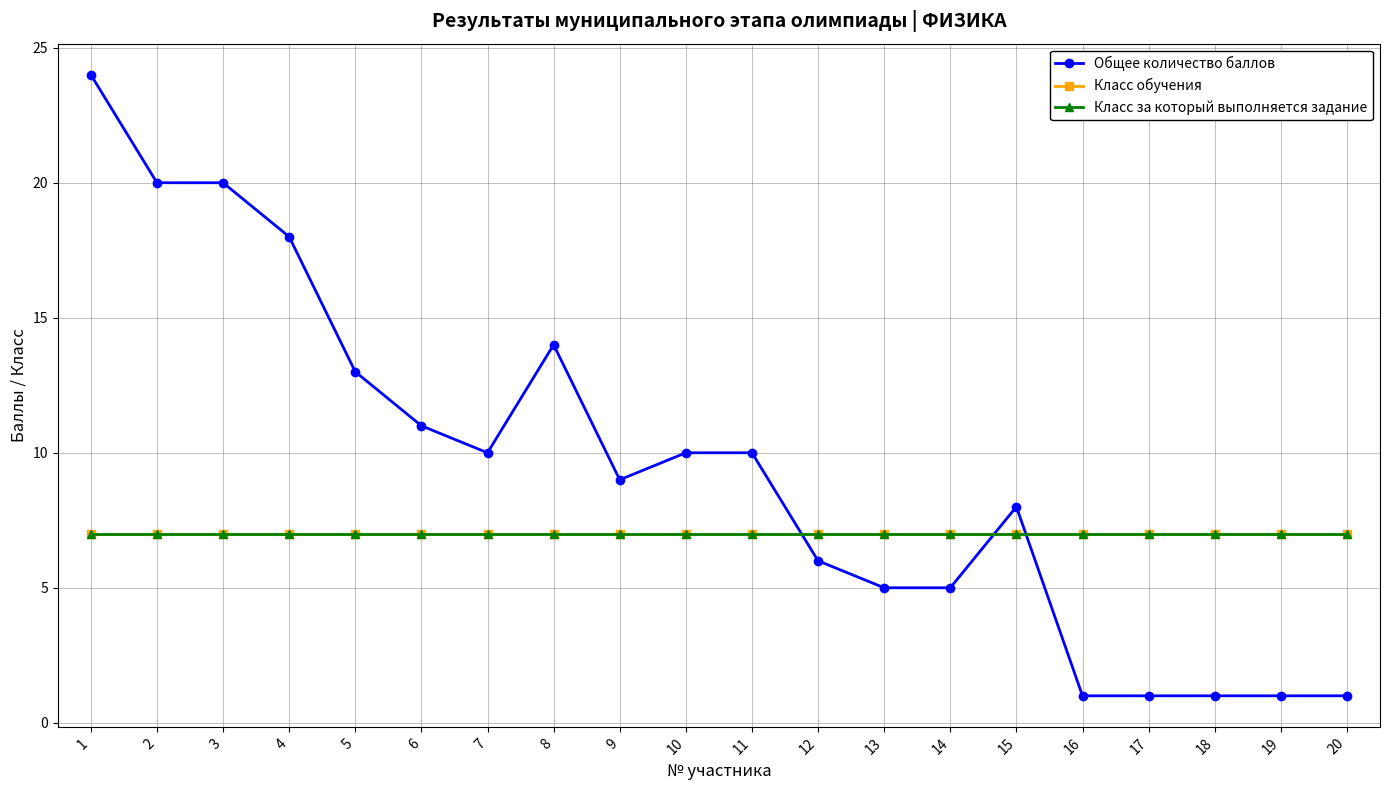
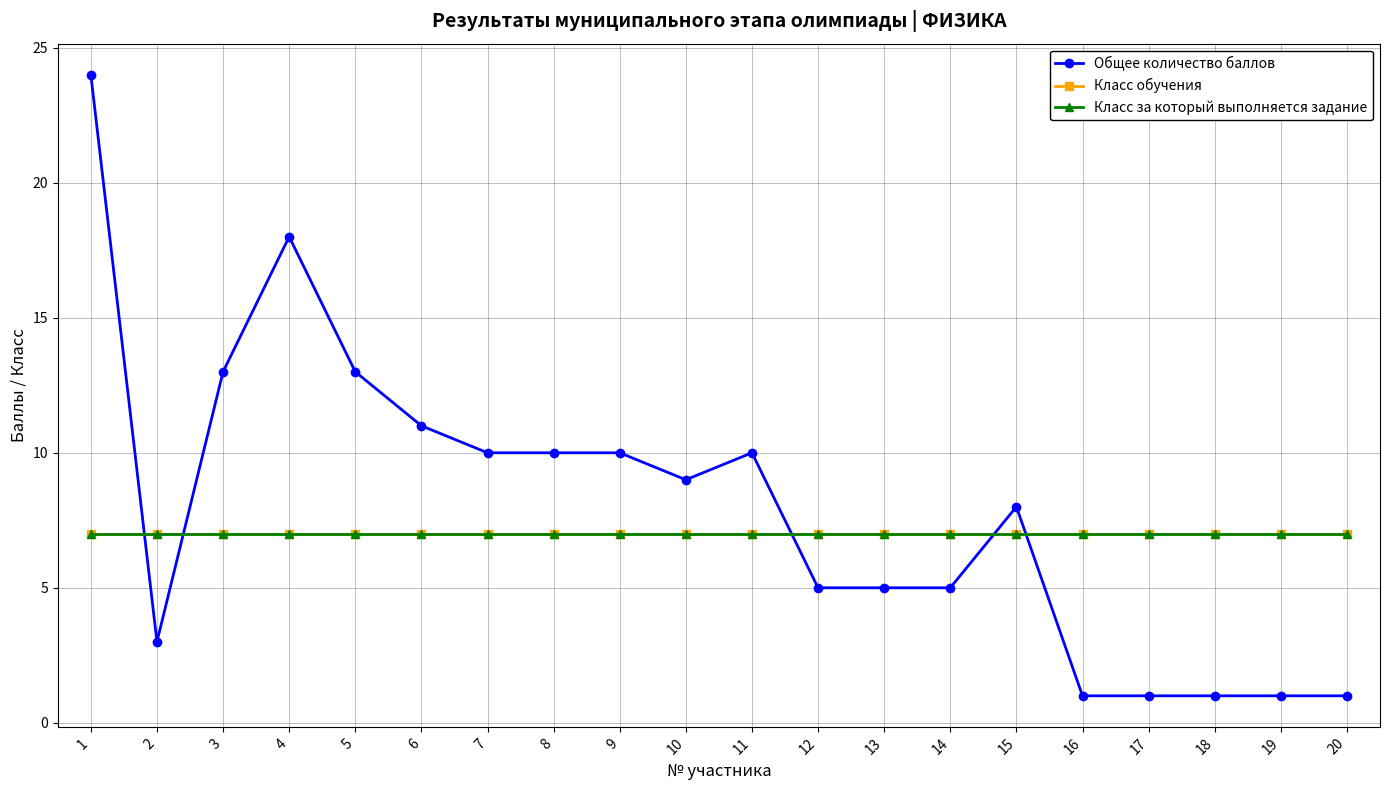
  {
    "Общее количество баллов": {
      "1": 24,
-     "2": 20,
-     "3": 20,
+     "2": 3,
+     "3": 13,
      "4": 18,
      "5": 13,
      "6": 11,
      "7": 10,
-     "8": 14,
-     "9": 9,
-     "10": 10,
+     "8": 10,
+     "9": 10,
+     "10": 9,
      "11": 10,
-     "12": 6,
+     "12": 5,
      "13": 5,
      "14": 5,
      "15": 8,
      "16": 1,
      "17": 1,
      "18": 1,
      "19": 1,
      "20": 1
    },
    "Класс за который выполняется задание": {
      "1": 7,
      "2": 7,
      "3": 7,
      "4": 7,
      "5": 7,
      "6": 7,
      "7": 7,
      "8": 7,
      "9": 7,
      "10": 7,
      "11": 7,
      "12": 7,
      "13": 7,
      "14": 7,
      "15": 7,
      "16": 7,
      "17": 7,
      "18": 7,
      "19": 7,
      "20": 7
    }
  }
